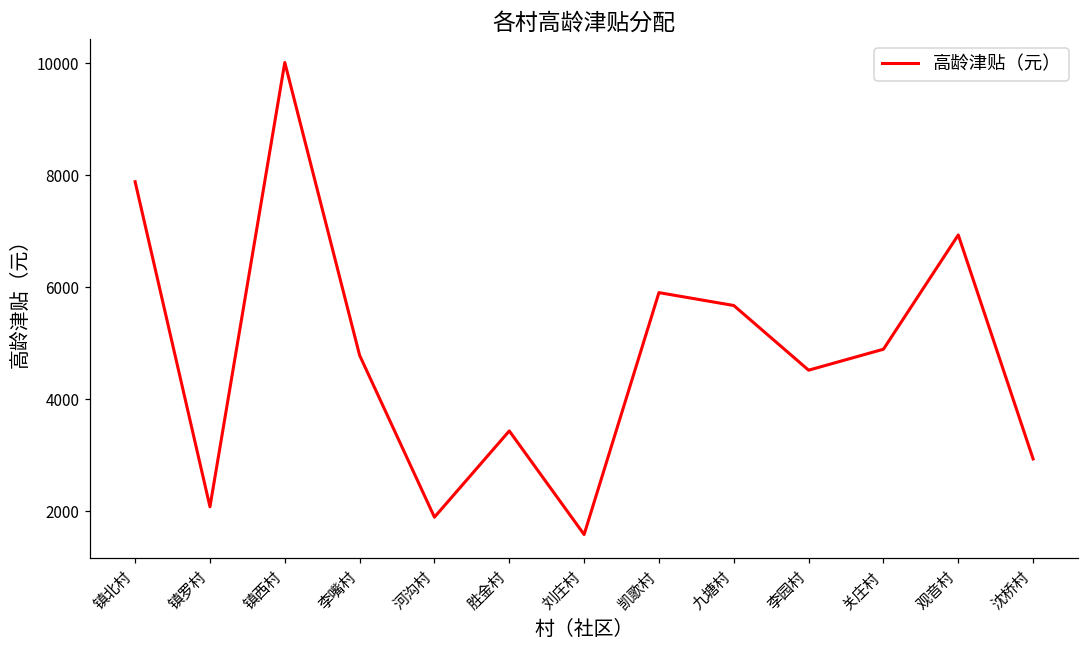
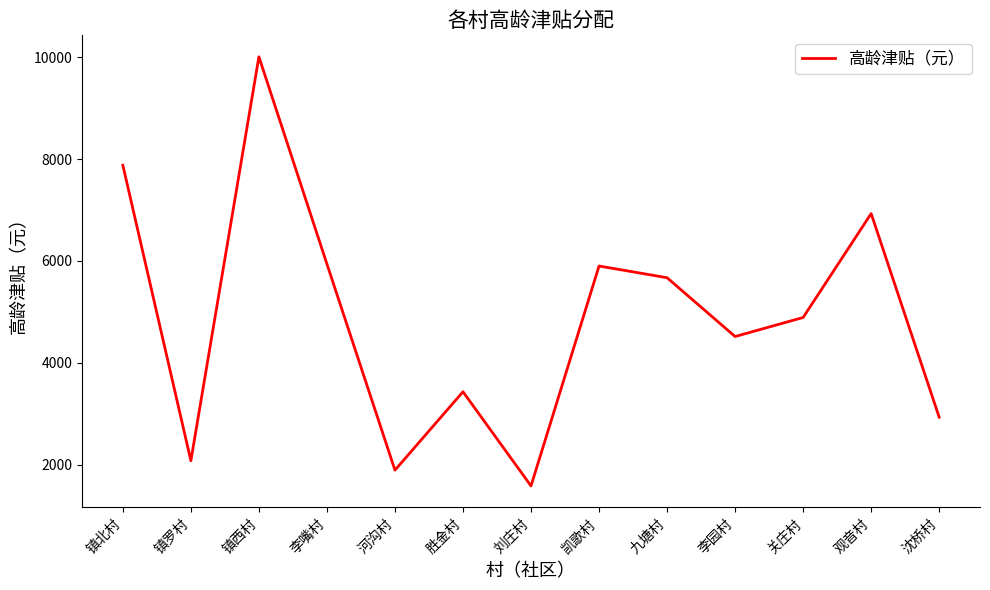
  {
    "镇北村": 7900,
    "镇罗村": 2100,
    "镇西村": 10000,
-   "李嘴村": 4800,
+   "李嘴村": 5900,
    "河沟村": 1900,
    "胜金村": 3400,
    "刘庄村": 1600,
    "凯歌村": 5900,
    "九塘村": 5700,
    "李园村": 4500,
    "关庄村": 4900,
    "观音村": 6900,
    "沈桥村": 2900
  }
